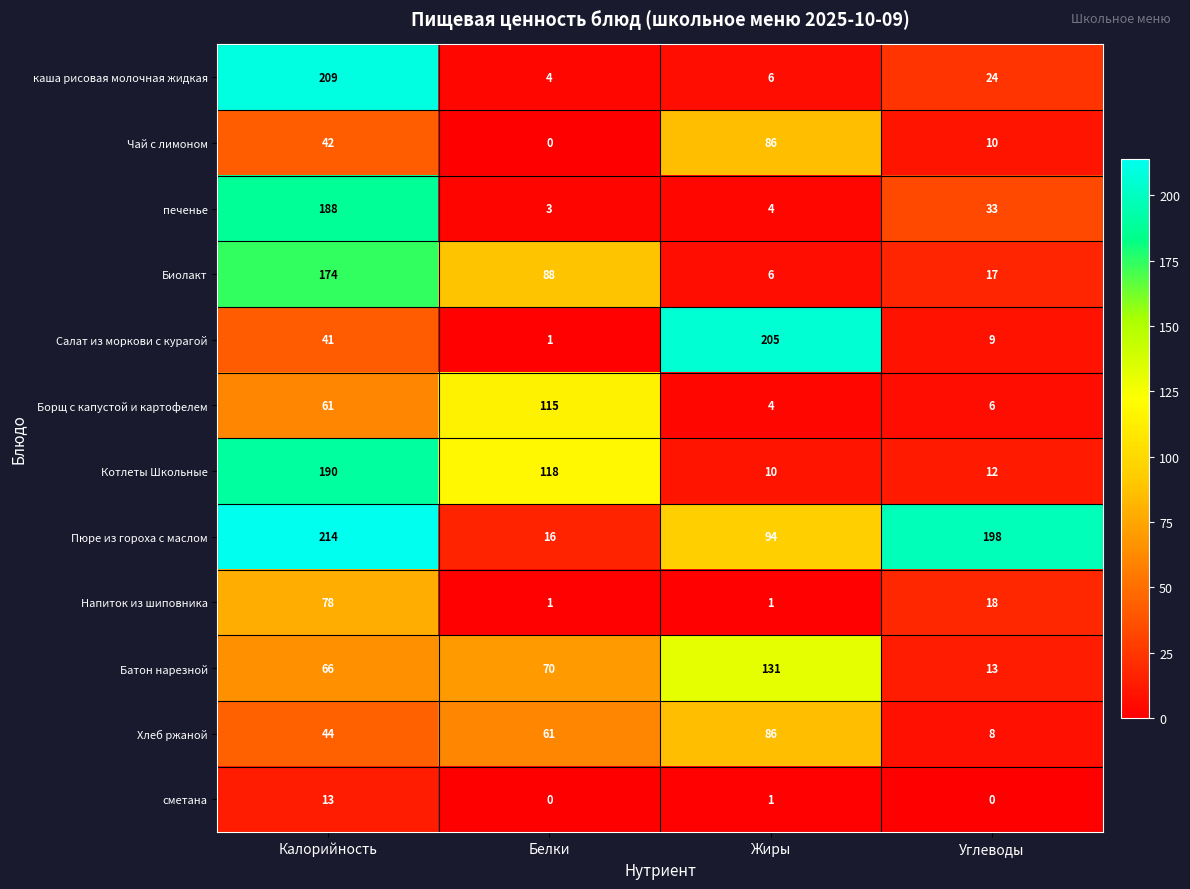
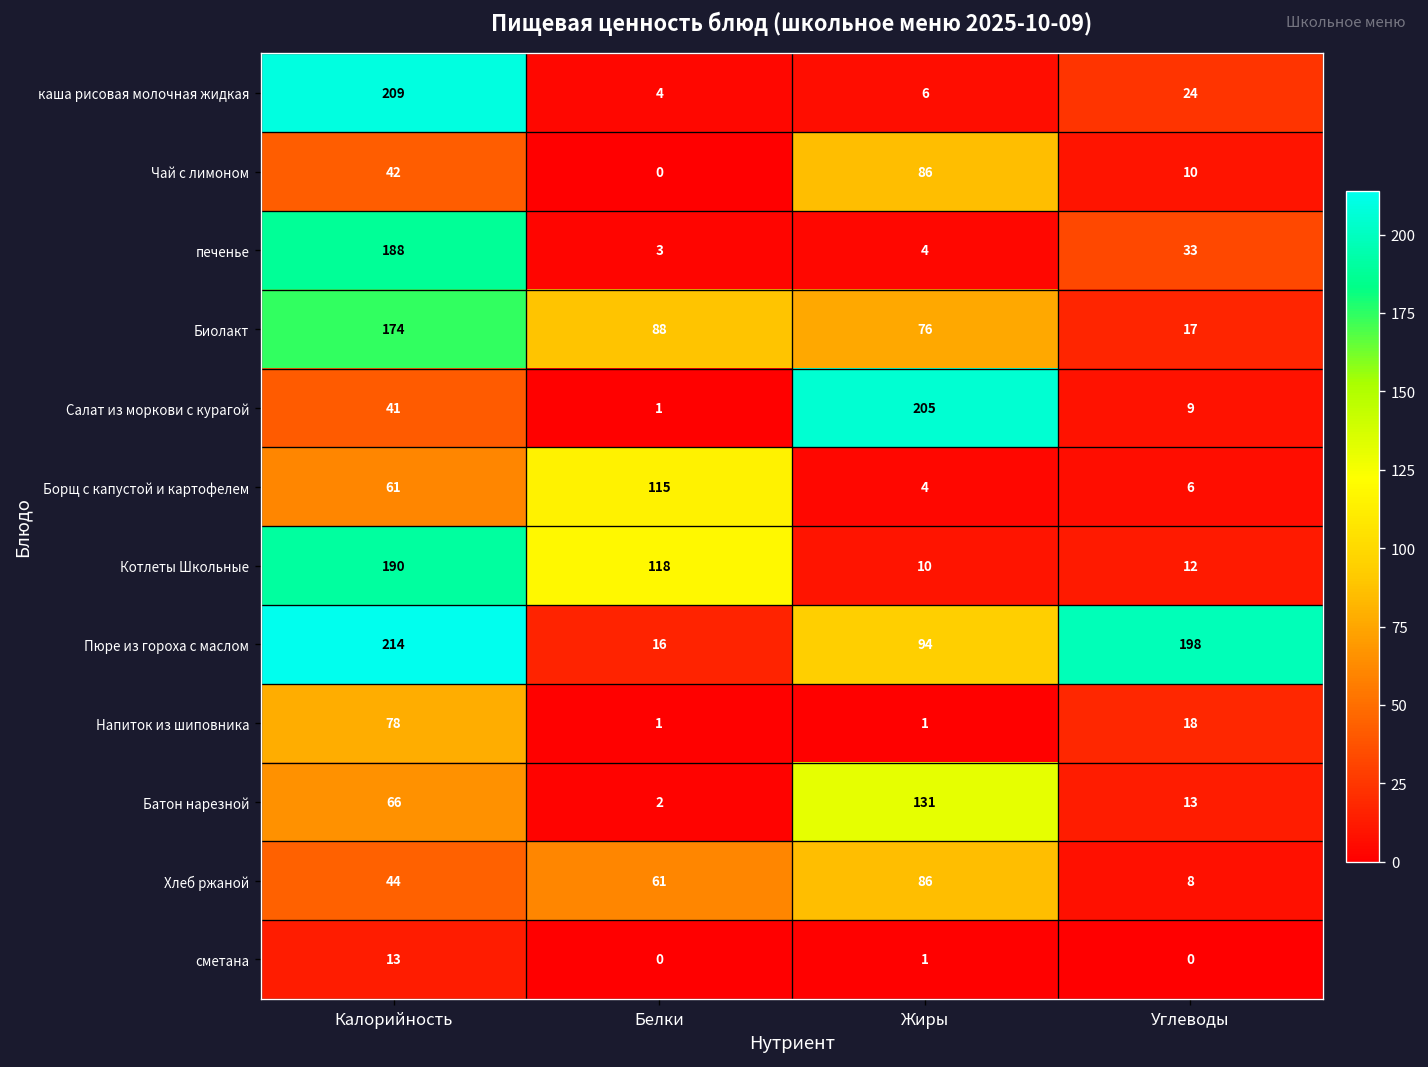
  {
    "каша рисовая молочная жидкая": {
      "Калорийность": 209,
      "Белки": 4,
      "Жиры": 6,
      "Углеводы": 24
    },
    "Чай с лимоном": {
      "Калорийность": 42,
      "Белки": 0,
      "Жиры": 86,
      "Углеводы": 10
    },
    "печенье": {
      "Калорийность": 188,
      "Белки": 3,
      "Жиры": 4,
      "Углеводы": 33
    },
    "Биолакт": {
      "Калорийность": 174,
      "Белки": 88,
-     "Жиры": 6,
+     "Жиры": 76,
      "Углеводы": 17
    },
    "Салат из моркови с курагой": {
      "Калорийность": 41,
      "Белки": 1,
      "Жиры": 205,
      "Углеводы": 9
    },
    "Борщ с капустой и картофелем": {
      "Калорийность": 61,
      "Белки": 115,
      "Жиры": 4,
      "Углеводы": 6
    },
    "Котлеты Школьные": {
      "Калорийность": 190,
      "Белки": 118,
      "Жиры": 10,
      "Углеводы": 12
    },
    "Пюре из гороха с маслом": {
      "Калорийность": 214,
      "Белки": 16,
      "Жиры": 94,
      "Углеводы": 198
    },
    "Напиток из шиповника": {
      "Калорийность": 78,
      "Белки": 1,
      "Жиры": 1,
      "Углеводы": 18
    },
    "Батон нарезной": {
      "Калорийность": 66,
-     "Белки": 70,
+     "Белки": 2,
      "Жиры": 131,
      "Углеводы": 13
    },
    "Хлеб ржаной": {
      "Калорийность": 44,
      "Белки": 61,
      "Жиры": 86,
      "Углеводы": 8
    },
    "сметана": {
      "Калорийность": 13,
      "Белки": 0,
      "Жиры": 1,
      "Углеводы": 0
    }
  }
